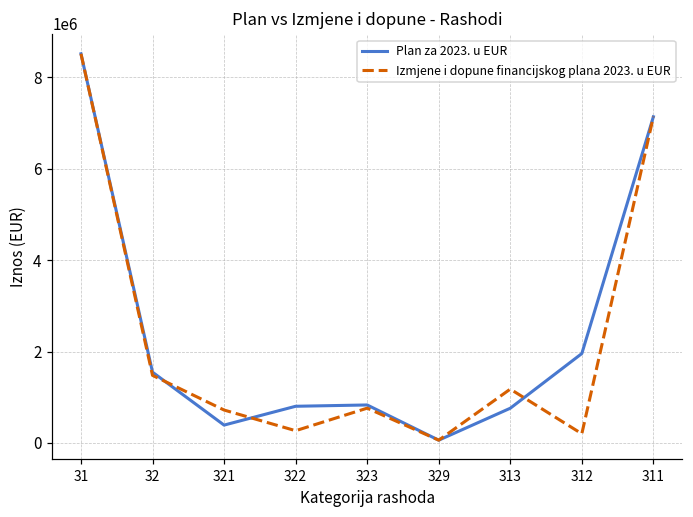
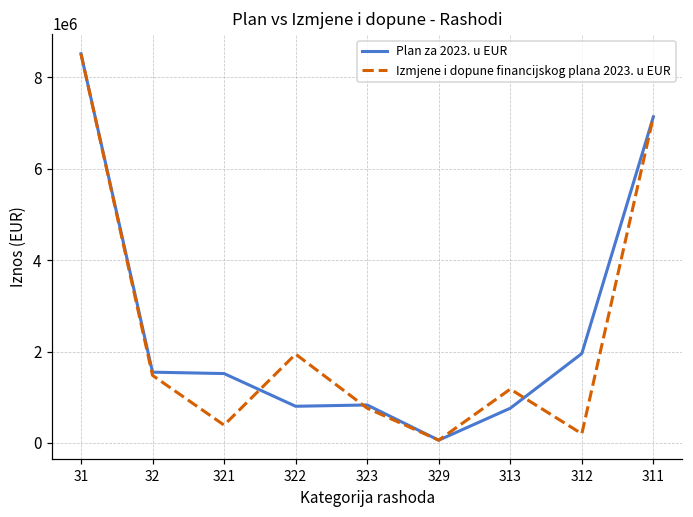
  {
    "Plan za 2023. u EUR": {
      "32": 1500000,
-     "321": 400000,
+     "321": 1500000,
      "322": 800000,
      "323": 800000,
      "313": 800000,
      "312": 2000000
    },
    "Izmjene i dopune financijskog plana 2023. u EUR": {
      "32": 1500000,
-     "321": 700000,
-     "322": 300000,
+     "321": 400000,
+     "322": 1900000,
      "323": 800000,
      "313": 1200000,
      "312": 200000
    }
  }
